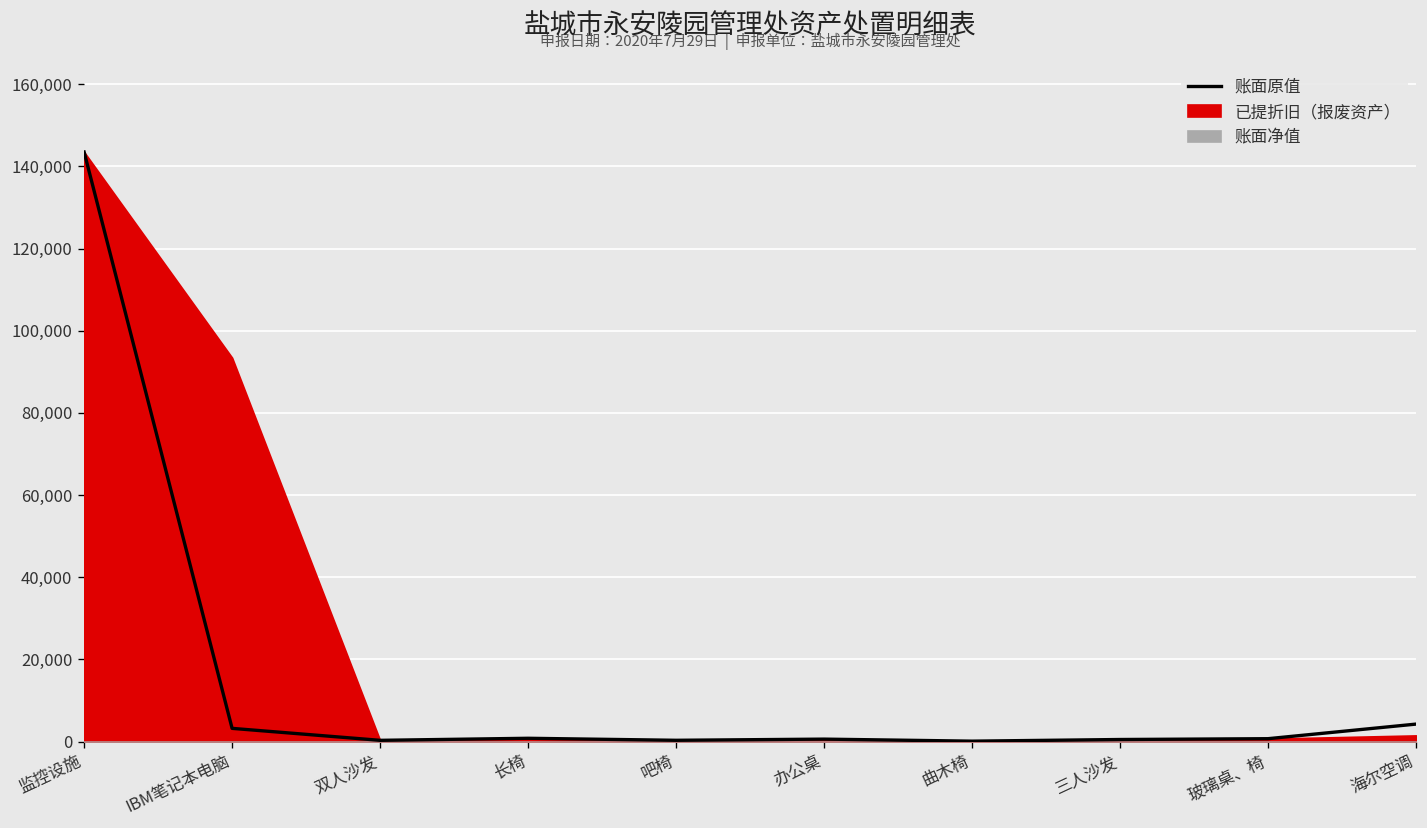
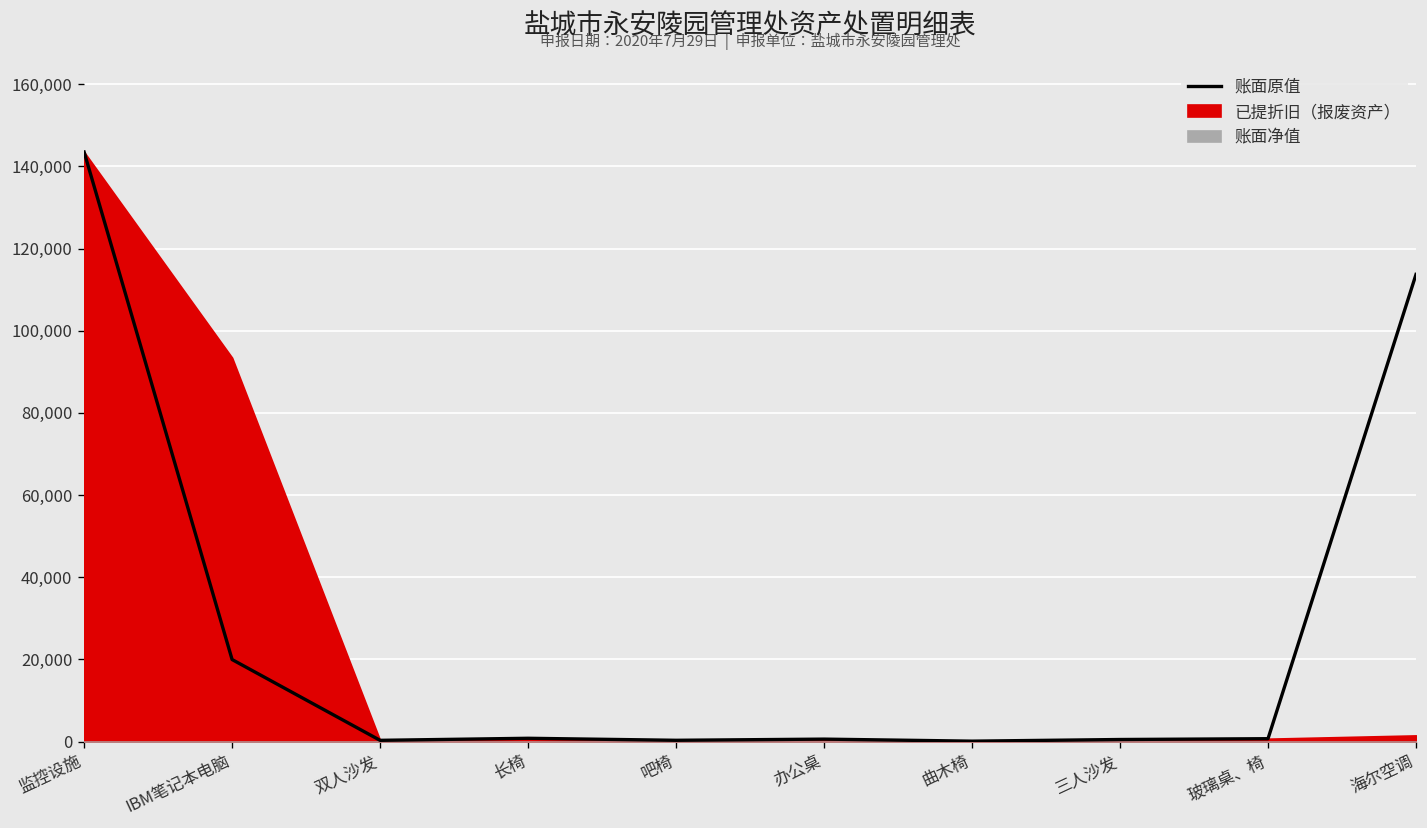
  {
    "账面原值": {
-     "IBM笔记本电脑": "3,000",
-     "海尔空调": "4,000"
+     "IBM笔记本电脑": "20,000",
+     "海尔空调": "114,000"
    }
  }
